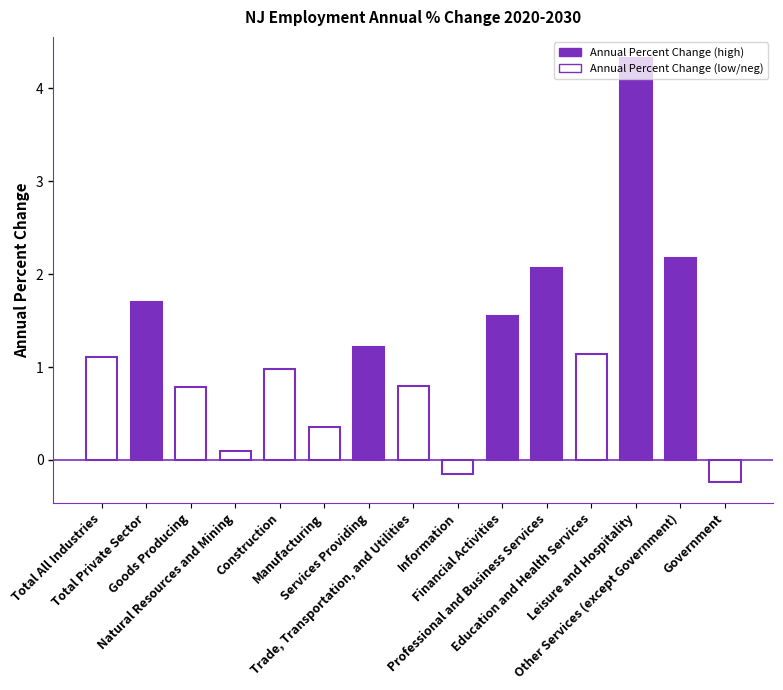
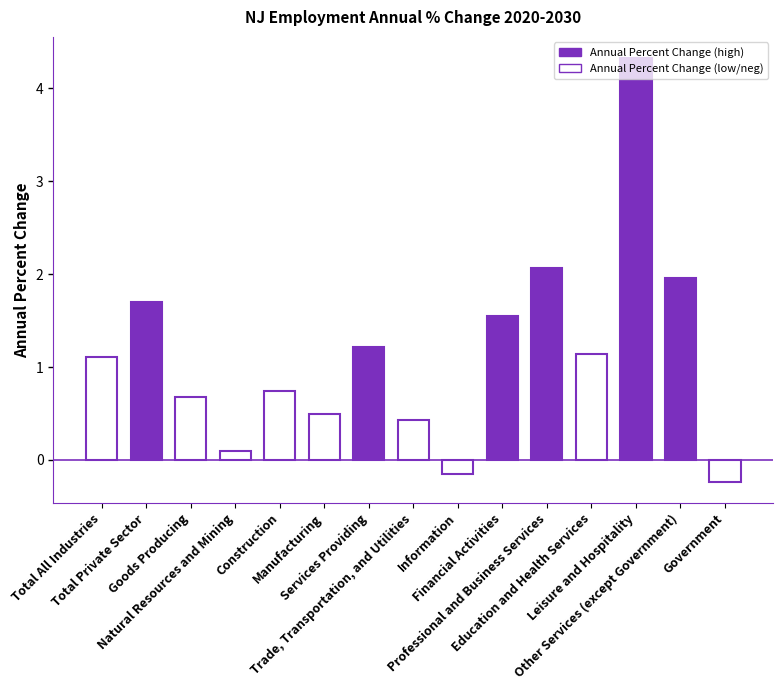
  {
    "Total All Industries": 1.1,
    "Total Private Sector": 1.7,
-   "Goods Producing": 0.8,
+   "Goods Producing": 0.7,
    "Natural Resources and Mining": 0.1,
-   "Construction": 1.0,
-   "Manufacturing": 0.4,
+   "Construction": 0.7,
+   "Manufacturing": 0.5,
    "Services Providing": 1.2,
-   "Trade, Transportation, and Utilities": 0.8,
+   "Trade, Transportation, and Utilities": 0.4,
    "Information": -0.1,
    "Financial Activities": 1.6,
    "Professional and Business Services": 2.1,
    "Education and Health Services": 1.1,
-   "Other Services (except Government)": 2.2,
+   "Other Services (except Government)": 2.0,
    "Government": -0.2
  }
